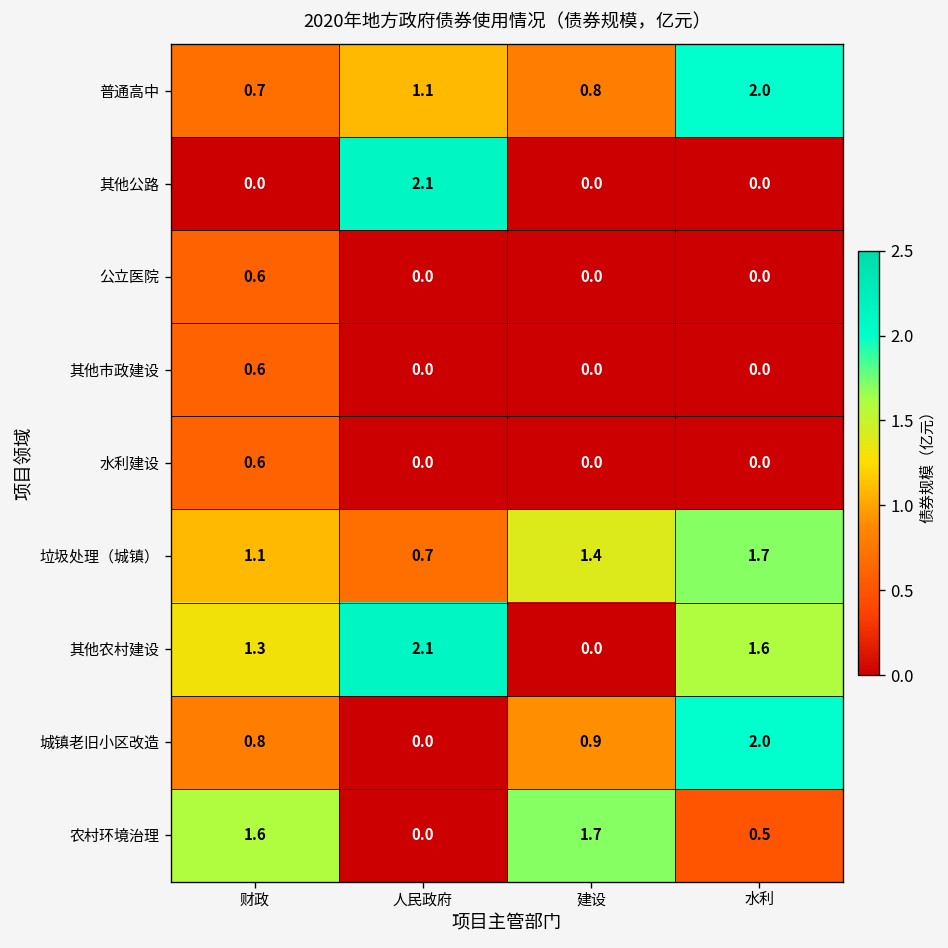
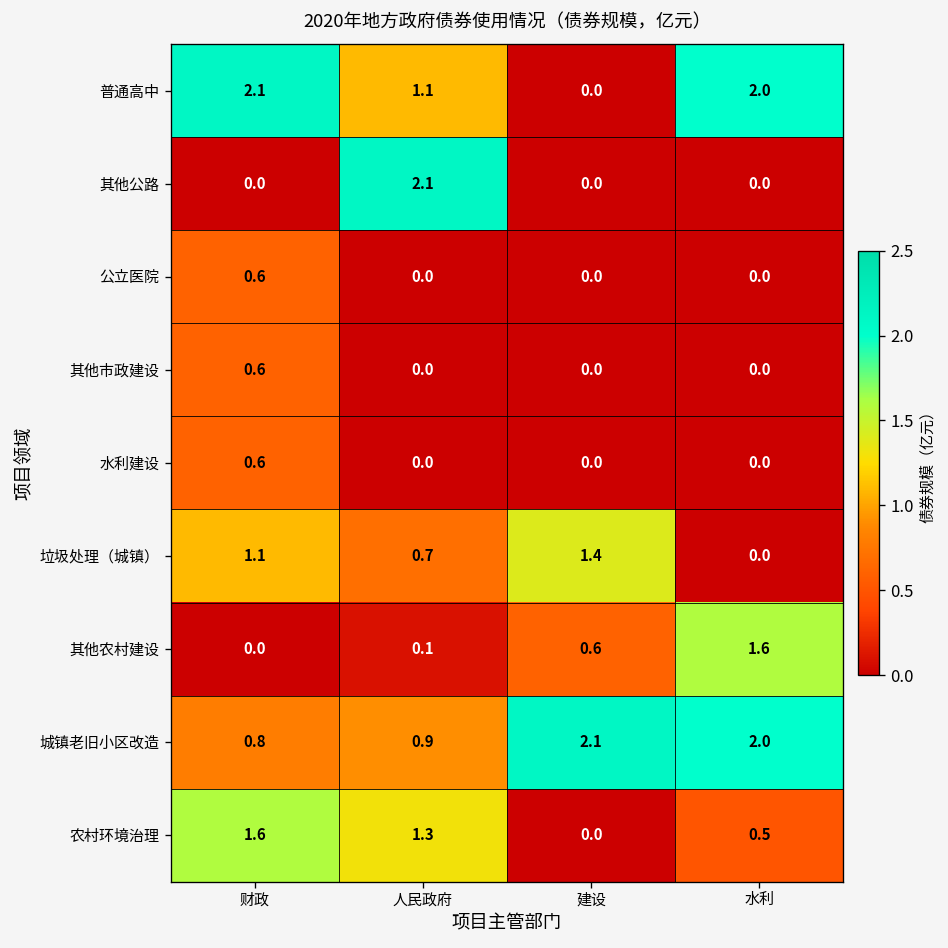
  {
    "普通高中": {
-     "财政": 0.7,
+     "财政": 2.1,
      "人民政府": 1.1,
-     "建设": 0.8,
+     "建设": 0.0,
      "水利": 2.0
    },
    "其他公路": {
      "财政": 0.0,
      "人民政府": 2.1,
      "建设": 0.0,
      "水利": 0.0
    },
    "公立医院": {
      "财政": 0.6,
      "人民政府": 0.0,
      "建设": 0.0,
      "水利": 0.0
    },
    "其他市政建设": {
      "财政": 0.6,
      "人民政府": 0.0,
      "建设": 0.0,
      "水利": 0.0
    },
    "水利建设": {
      "财政": 0.6,
      "人民政府": 0.0,
      "建设": 0.0,
      "水利": 0.0
    },
    "垃圾处理（城镇）": {
      "财政": 1.1,
      "人民政府": 0.7,
      "建设": 1.4,
-     "水利": 1.7
+     "水利": 0.0
    },
    "其他农村建设": {
-     "财政": 1.3,
-     "人民政府": 2.1,
-     "建设": 0.0,
+     "财政": 0.0,
+     "人民政府": 0.1,
+     "建设": 0.6,
      "水利": 1.6
    },
    "城镇老旧小区改造": {
      "财政": 0.8,
-     "人民政府": 0.0,
-     "建设": 0.9,
+     "人民政府": 0.9,
+     "建设": 2.1,
      "水利": 2.0
    },
    "农村环境治理": {
      "财政": 1.6,
-     "人民政府": 0.0,
-     "建设": 1.7,
+     "人民政府": 1.3,
+     "建设": 0.0,
      "水利": 0.5
    }
  }
